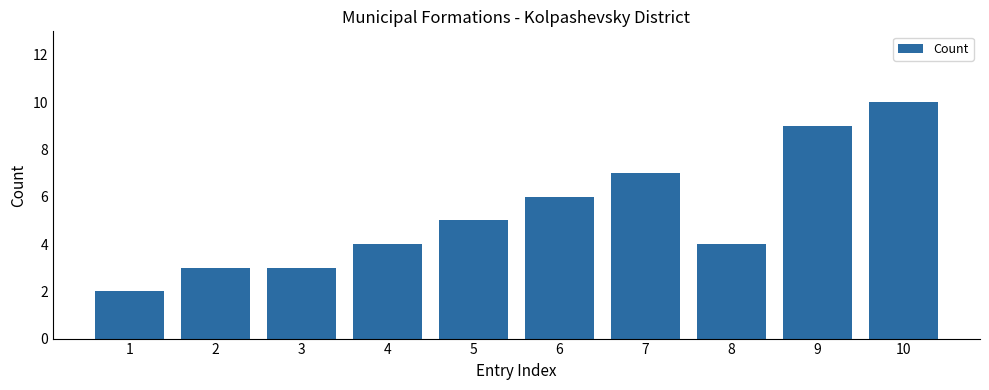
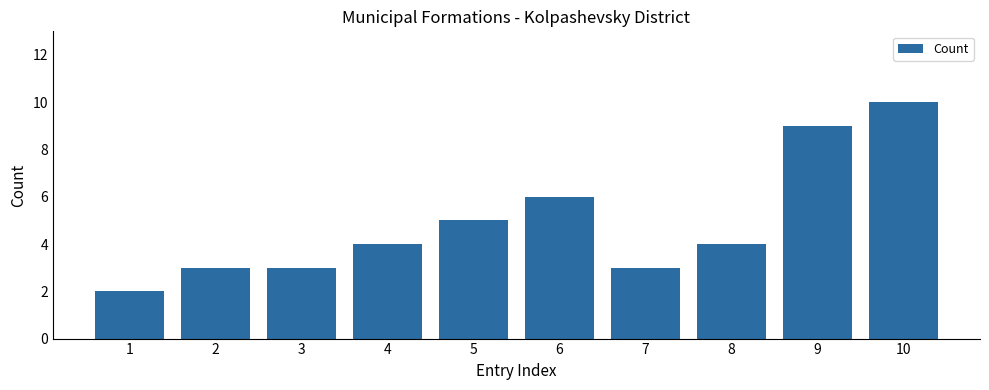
  {
    "1": 2,
    "2": 3,
    "3": 3,
    "4": 4,
    "5": 5,
    "6": 6,
-   "7": 7,
+   "7": 3,
    "8": 4,
    "9": 9,
    "10": 10
  }
